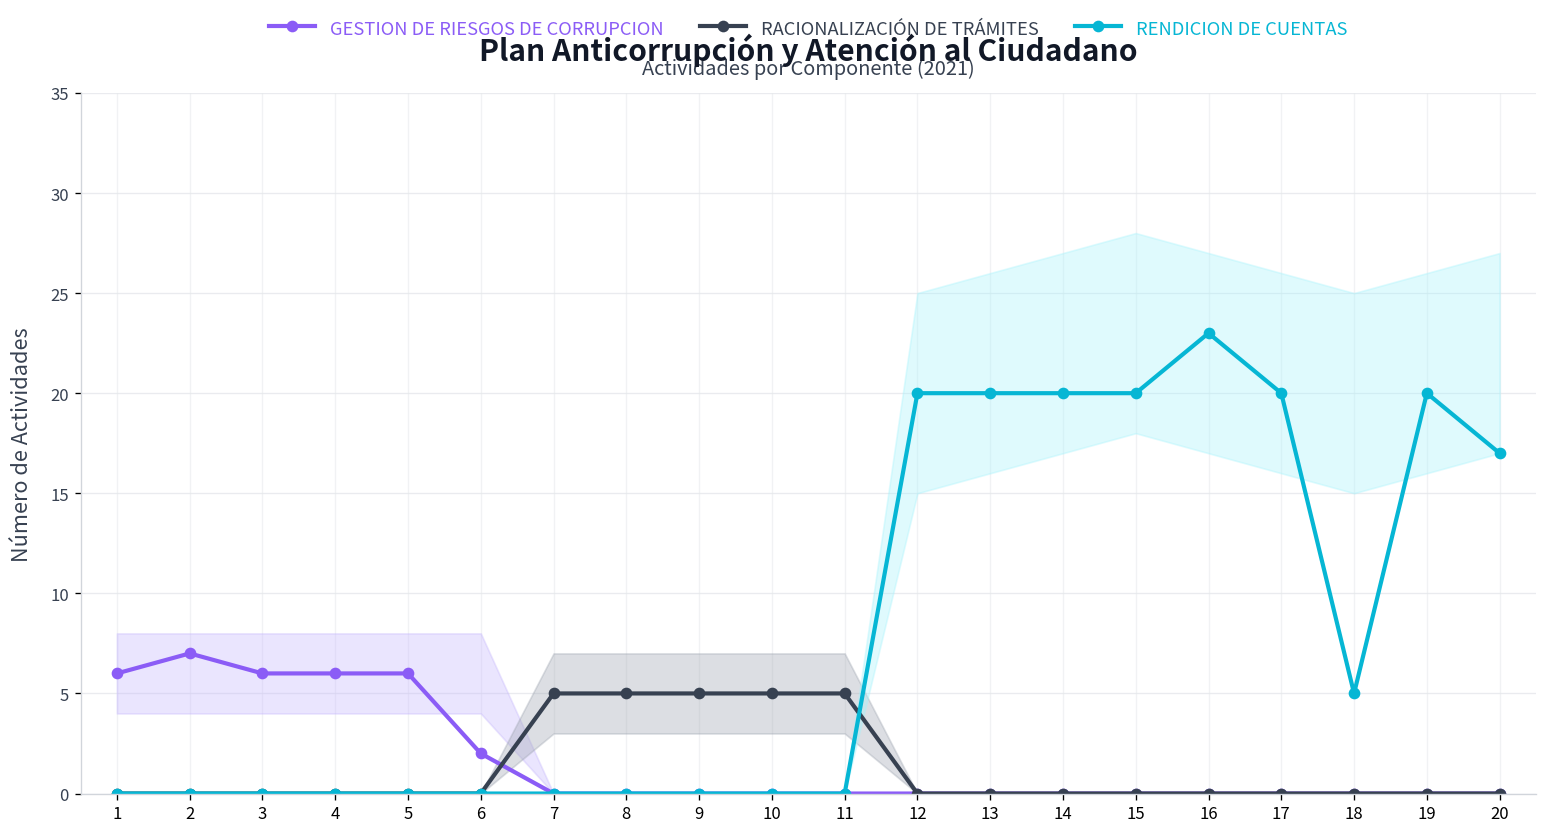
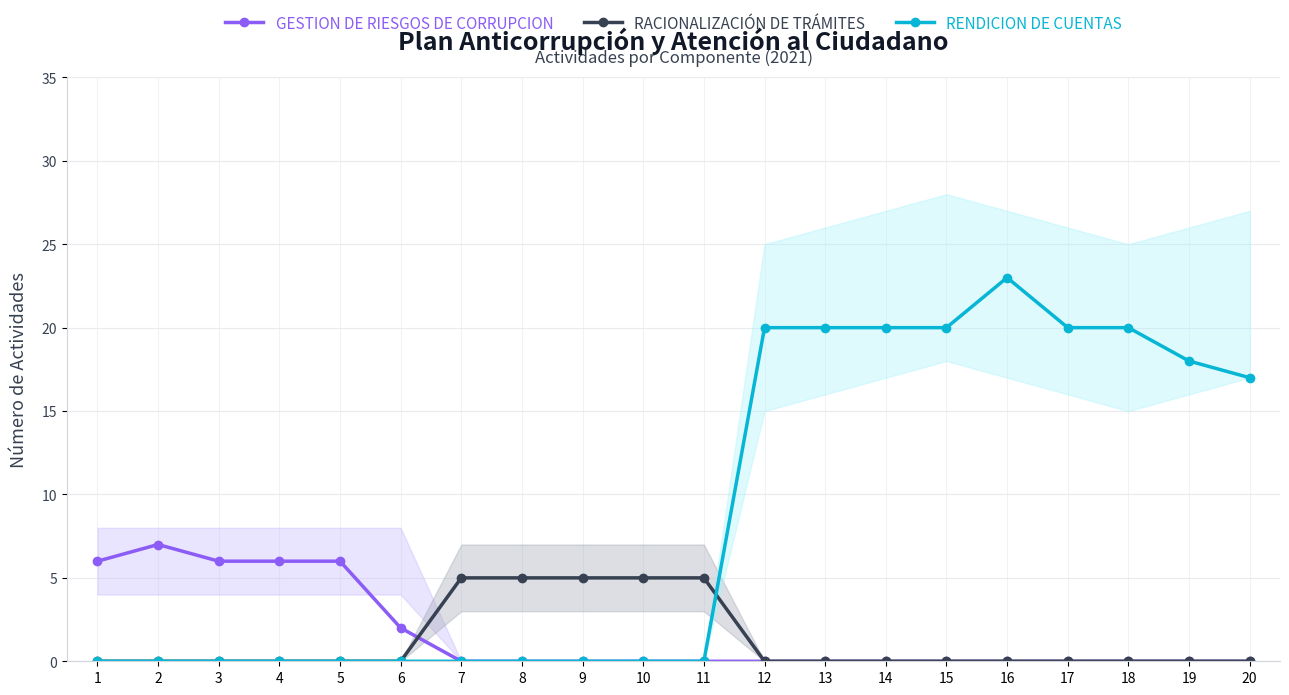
  {
    "GESTION DE RIESGOS DE CORRUPCION": {
      "1": 6,
      "2": 7,
      "3": 6,
      "4": 6,
      "5": 6,
      "6": 2
    },
    "RACIONALIZACIÓN DE TRÁMITES": {
      "7": 5,
      "8": 5,
      "9": 5,
      "10": 5,
      "11": 5
    },
    "RENDICION DE CUENTAS": {
      "12": 20,
      "13": 20,
      "14": 20,
      "15": 20,
      "16": 23,
      "17": 20,
-     "18": 5,
-     "19": 20,
+     "18": 20,
+     "19": 18,
      "20": 17
    }
  }
